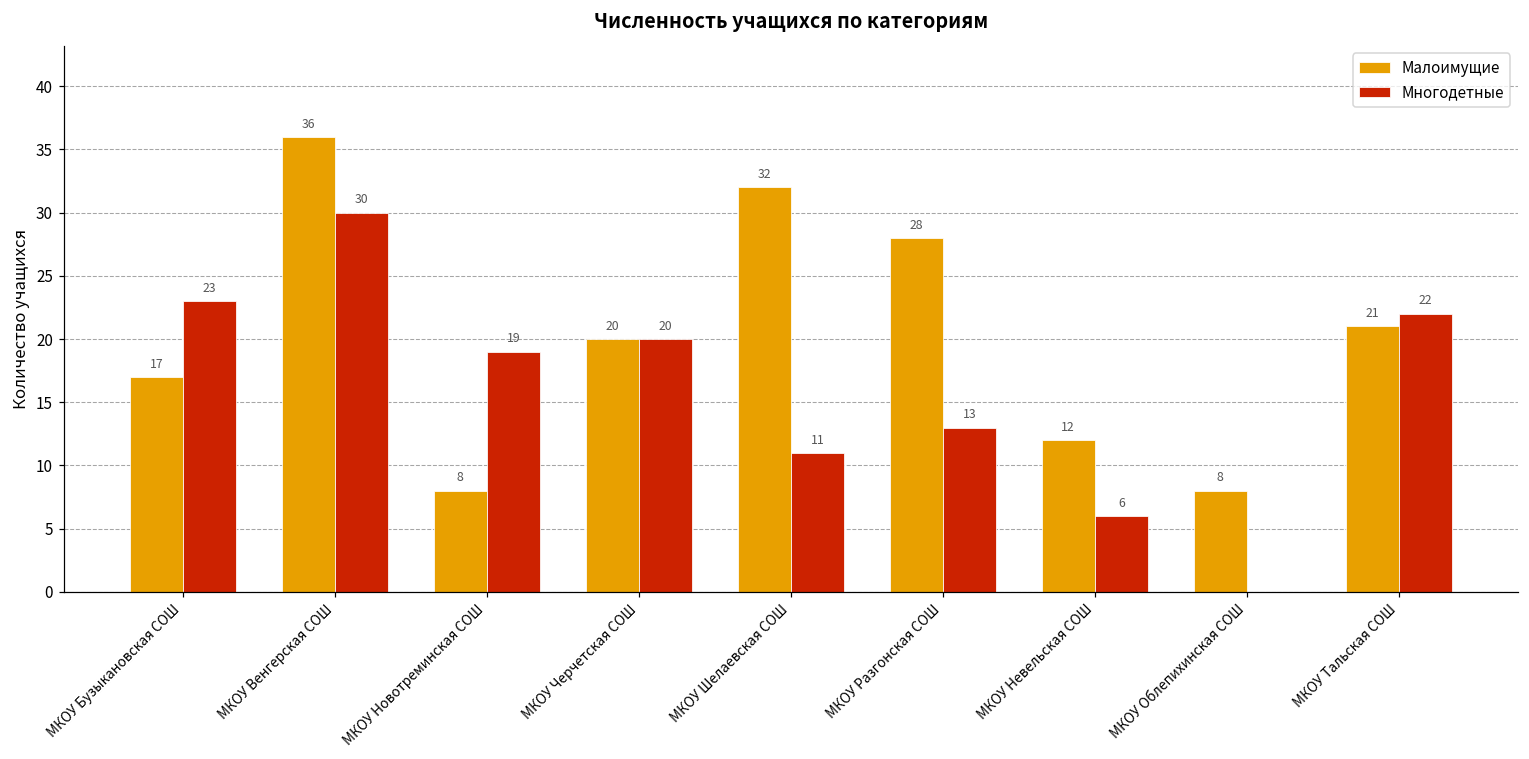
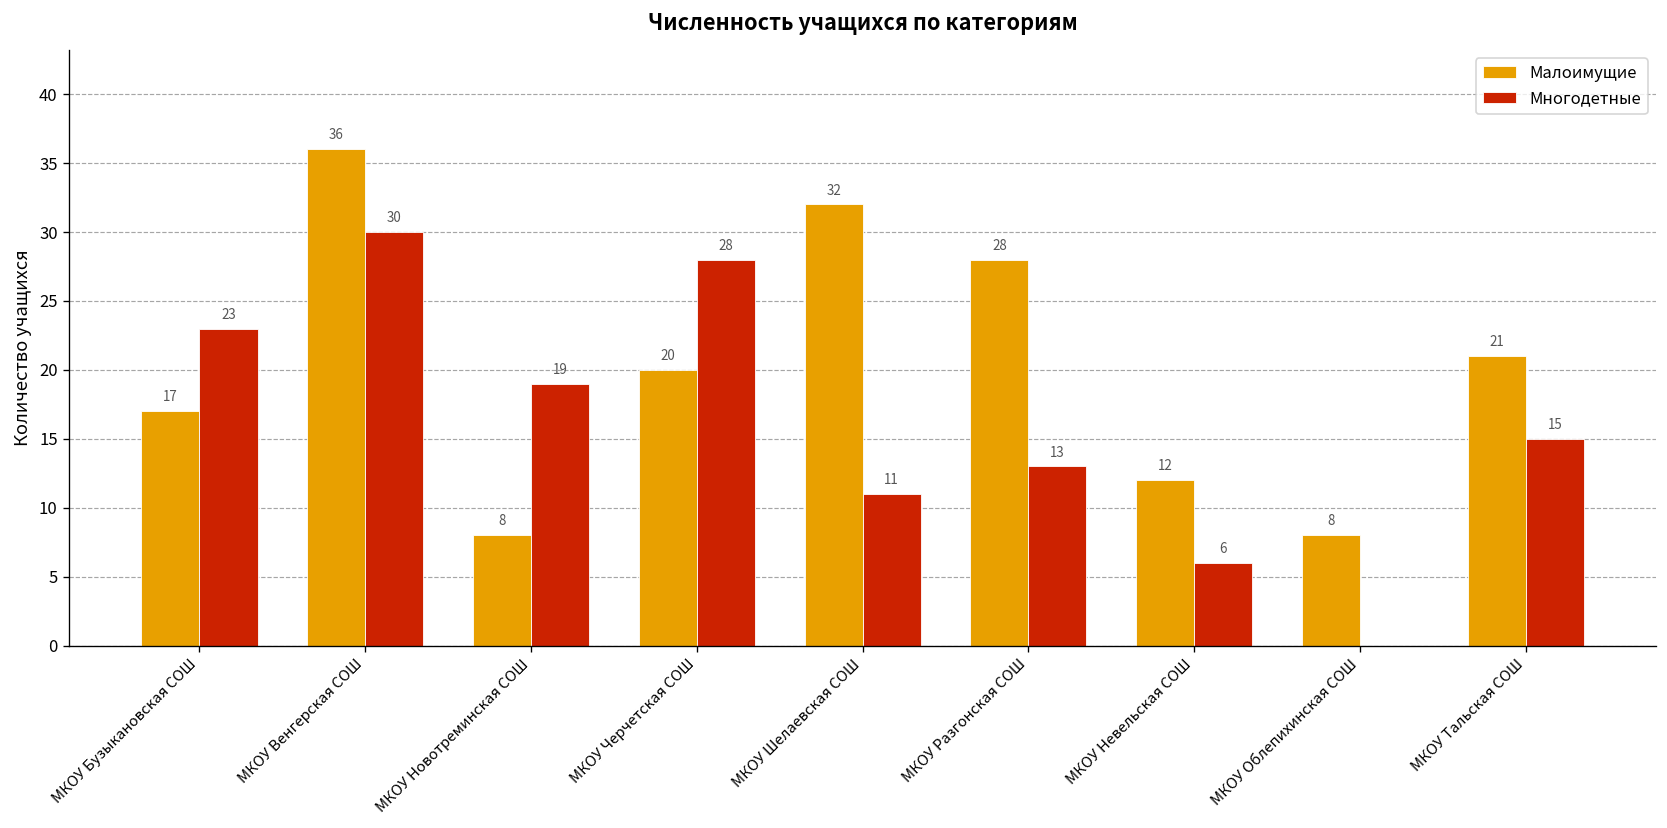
  {
    "Малоимущие": {
      "МКОУ Бузыкановская СОШ": 17,
      "МКОУ Венгерская СОШ": 36,
      "МКОУ Новотреминская СОШ": 8,
      "МКОУ Черчетская СОШ": 20,
      "МКОУ Шелаевская СОШ": 32,
      "МКОУ Разгонская СОШ": 28,
      "МКОУ Невельская СОШ": 12,
      "МКОУ Облепихинская СОШ": 8,
      "МКОУ Тальская СОШ": 21
    },
    "Многодетные": {
      "МКОУ Бузыкановская СОШ": 23,
      "МКОУ Венгерская СОШ": 30,
      "МКОУ Новотреминская СОШ": 19,
-     "МКОУ Черчетская СОШ": 20,
+     "МКОУ Черчетская СОШ": 28,
      "МКОУ Шелаевская СОШ": 11,
      "МКОУ Разгонская СОШ": 13,
      "МКОУ Невельская СОШ": 6,
-     "МКОУ Тальская СОШ": 22
+     "МКОУ Тальская СОШ": 15
    }
  }
